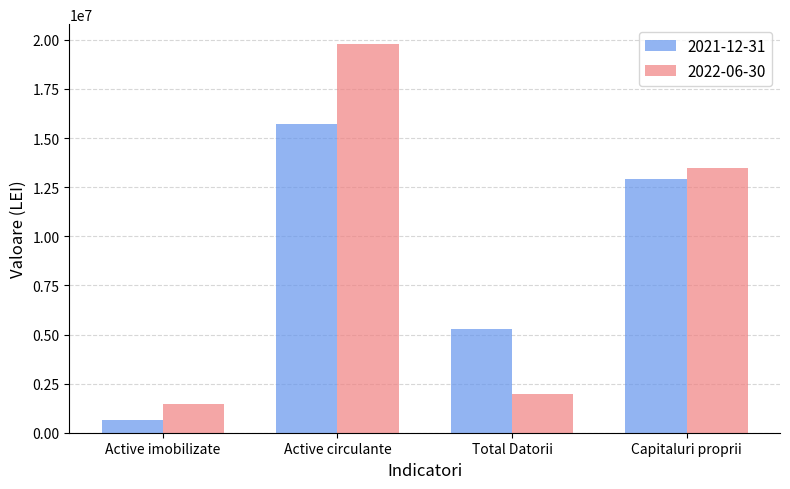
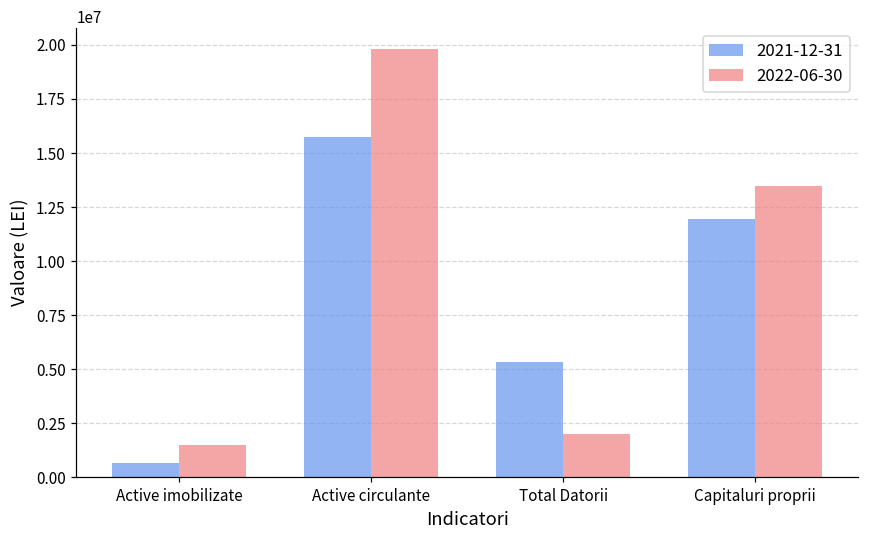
  {
    "2021-12-31": {
      "Active imobilizate": 700000,
      "Active circulante": 15700000,
      "Total Datorii": 5300000,
-     "Capitaluri proprii": 12900000
+     "Capitaluri proprii": 12000000
    },
    "2022-06-30": {
      "Active imobilizate": 1500000,
      "Active circulante": 19800000,
      "Total Datorii": 2000000,
      "Capitaluri proprii": 13500000
    }
  }
